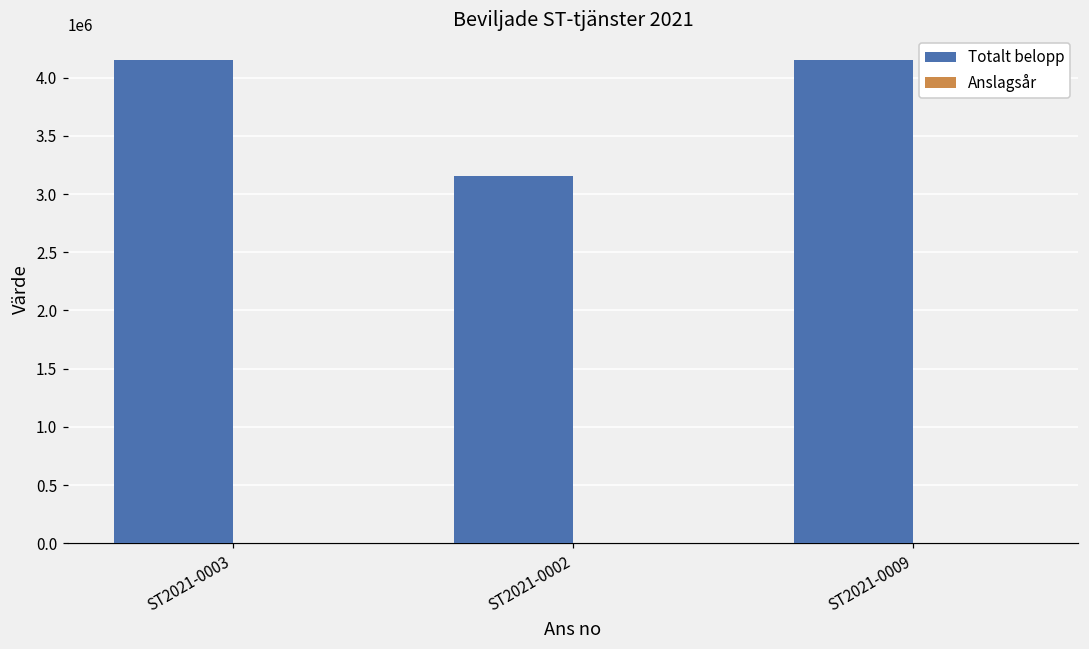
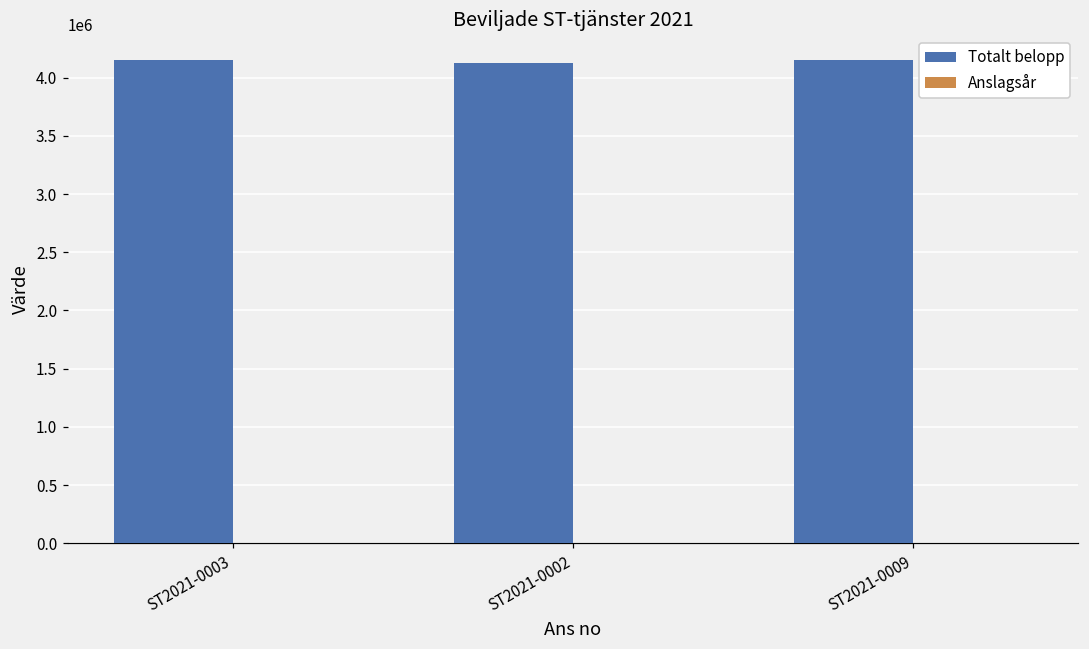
  {
    "Totalt belopp": {
      "ST2021-0003": 4150000,
-     "ST2021-0002": 3150000,
+     "ST2021-0002": 4120000,
      "ST2021-0009": 4150000
    }
  }
